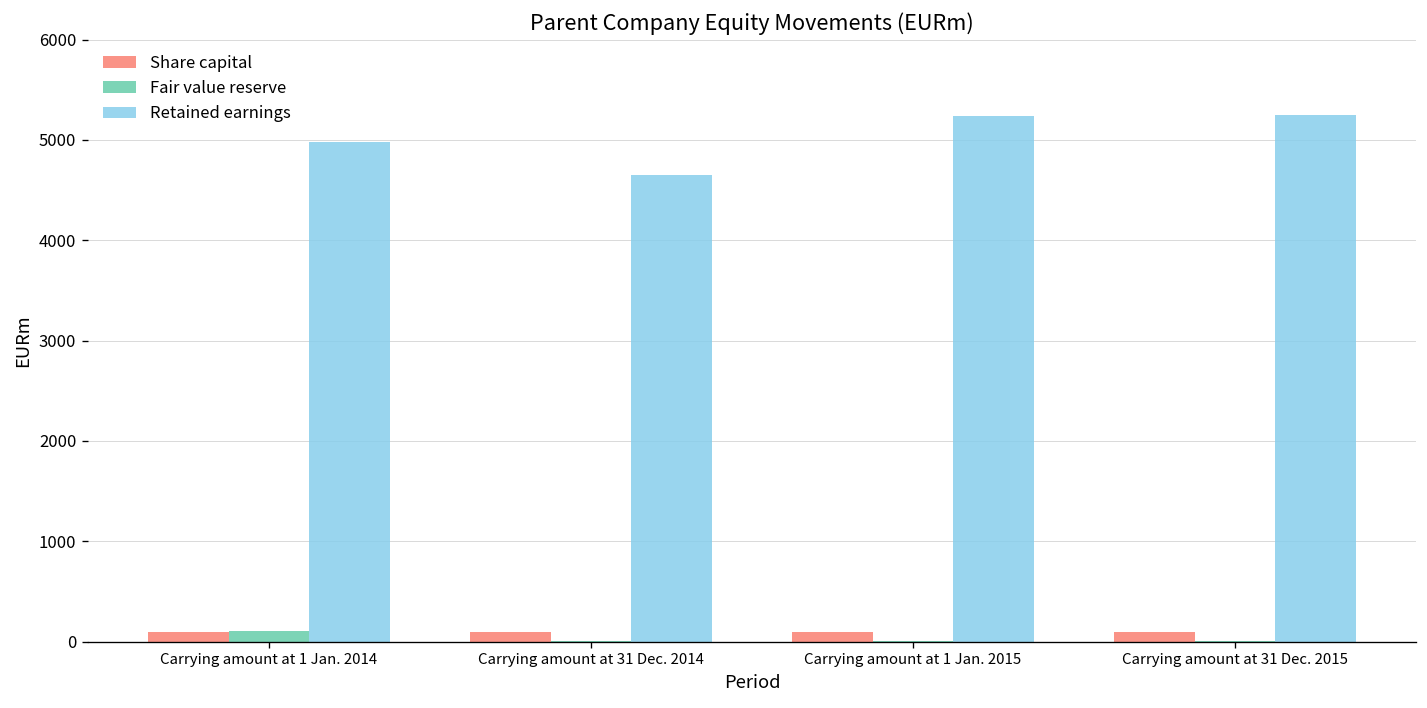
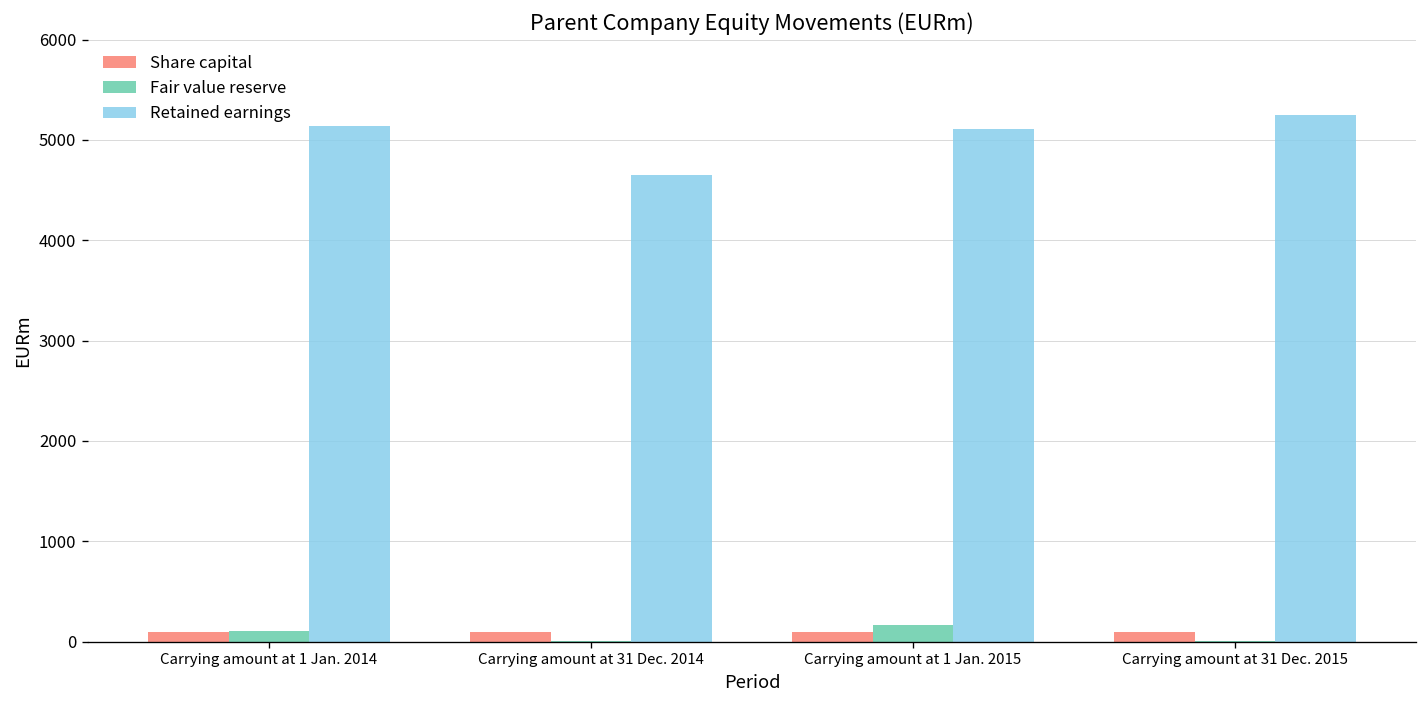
  {
    "Share capital": {
      "Carrying amount at 1 Jan. 2014": 100,
      "Carrying amount at 31 Dec. 2014": 100,
      "Carrying amount at 1 Jan. 2015": 100,
      "Carrying amount at 31 Dec. 2015": 100
    },
    "Fair value reserve": {
      "Carrying amount at 1 Jan. 2014": 100,
-     "Carrying amount at 1 Jan. 2015": 0
+     "Carrying amount at 1 Jan. 2015": 200
    },
    "Retained earnings": {
-     "Carrying amount at 1 Jan. 2014": 5000,
+     "Carrying amount at 1 Jan. 2014": 5100,
      "Carrying amount at 31 Dec. 2014": 4700,
-     "Carrying amount at 1 Jan. 2015": 5200,
+     "Carrying amount at 1 Jan. 2015": 5100,
      "Carrying amount at 31 Dec. 2015": 5300
    }
  }
